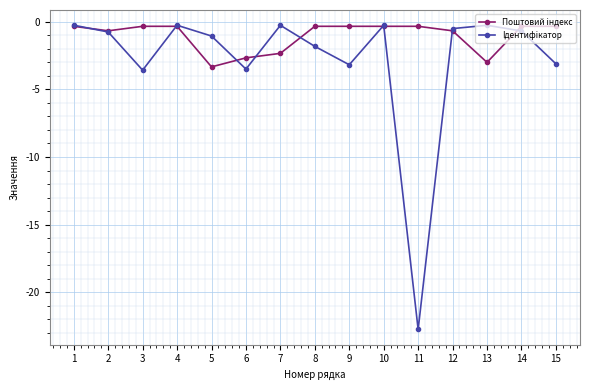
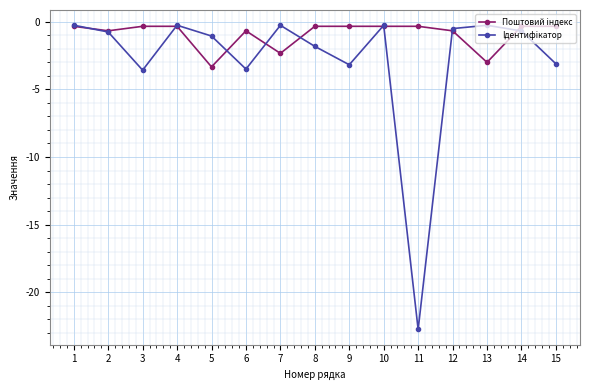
  {
    "Поштовий індекс": {
      "3": -0.3,
      "5": -3.3,
-     "6": -2.7,
+     "6": -0.7,
      "7": -2.3,
      "8": -0.3,
      "9": -0.3,
      "11": -0.3,
      "13": -3.0
    },
    "Ідентифікатор": {
      "3": -3.6,
      "5": -1.1,
      "6": -3.5,
      "7": -0.3,
      "8": -1.8,
      "9": -3.2,
      "11": -22.8,
      "15": -3.1
    }
  }
